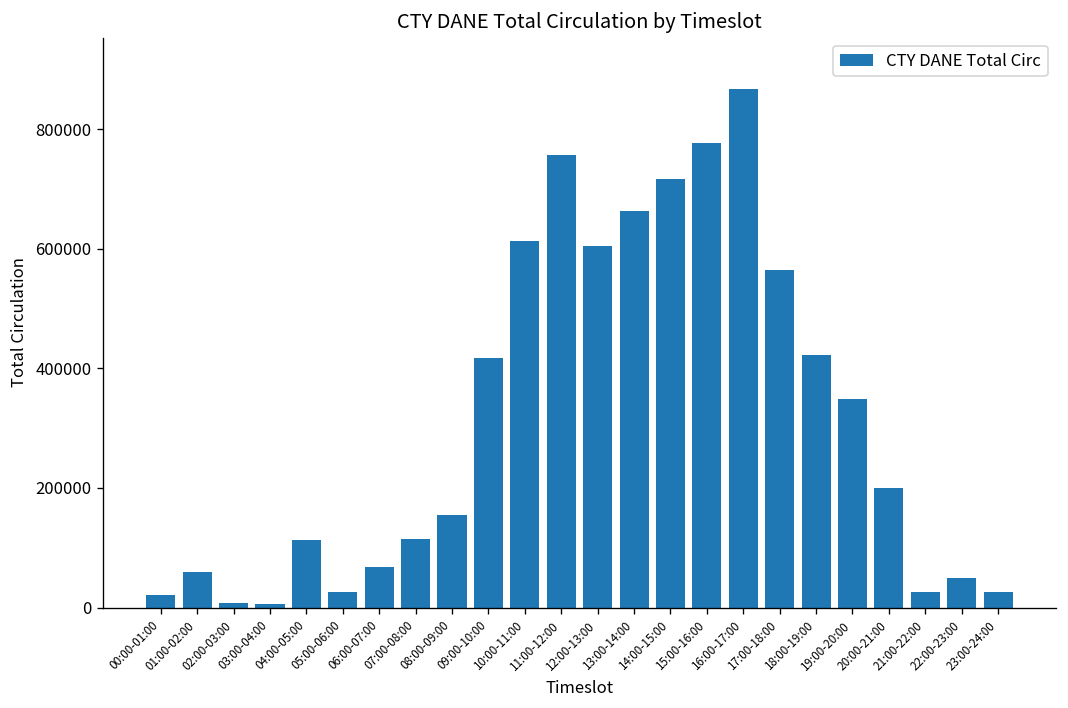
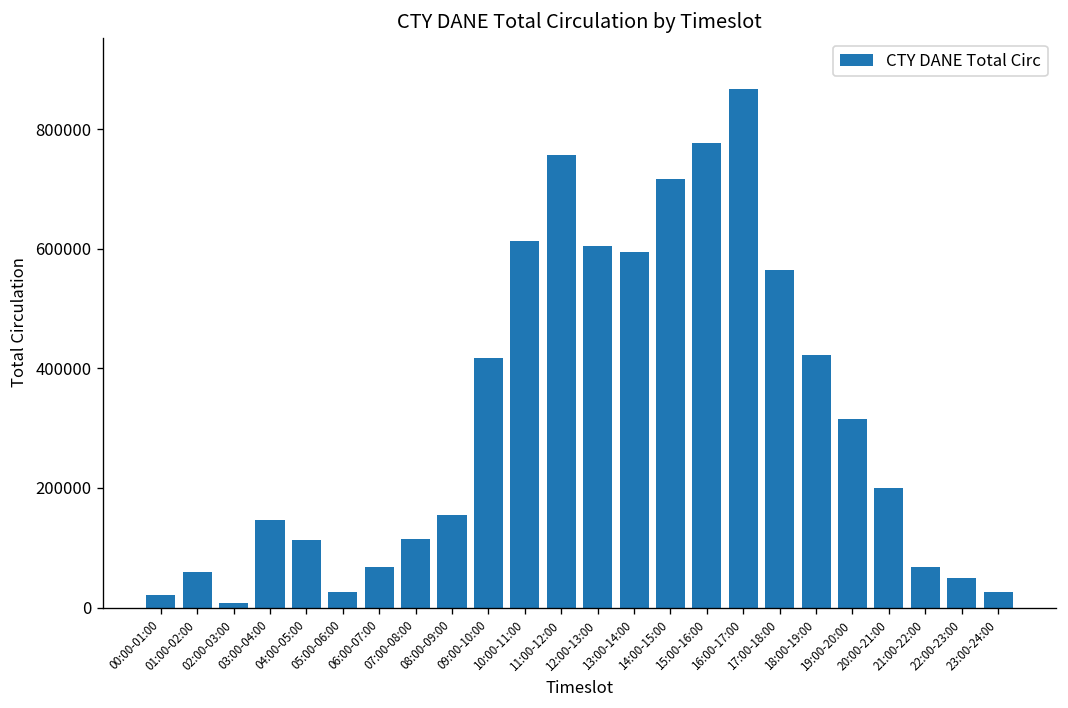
  {
    "00:00-01:00": 20000,
    "01:00-02:00": 60000,
    "02:00-03:00": 10000,
-   "03:00-04:00": 10000,
+   "03:00-04:00": 150000,
    "04:00-05:00": 110000,
    "05:00-06:00": 30000,
    "06:00-07:00": 70000,
    "07:00-08:00": 110000,
    "08:00-09:00": 150000,
    "09:00-10:00": 420000,
    "10:00-11:00": 610000,
    "11:00-12:00": 760000,
    "12:00-13:00": 600000,
-   "13:00-14:00": 660000,
+   "13:00-14:00": 590000,
    "14:00-15:00": 720000,
    "15:00-16:00": 780000,
    "16:00-17:00": 870000,
    "17:00-18:00": 560000,
    "18:00-19:00": 420000,
-   "19:00-20:00": 350000,
+   "19:00-20:00": 310000,
    "20:00-21:00": 200000,
-   "21:00-22:00": 30000,
+   "21:00-22:00": 70000,
    "22:00-23:00": 50000,
    "23:00-24:00": 30000
  }
